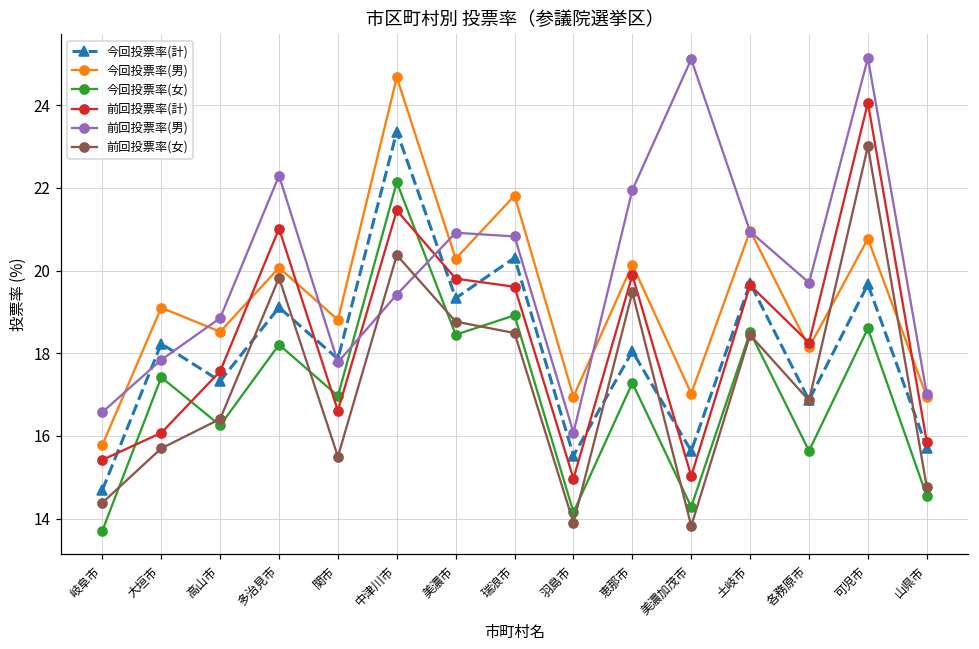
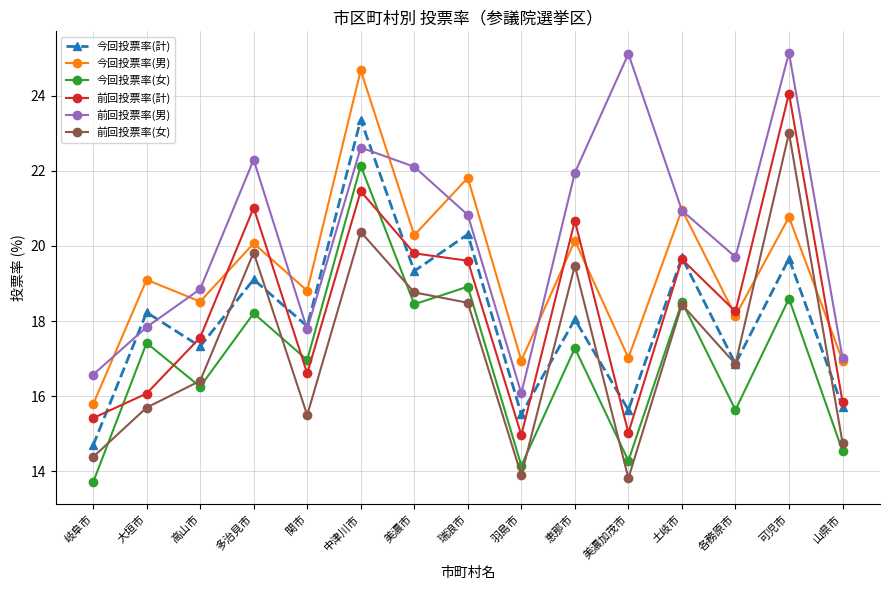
  {
    "今回投票率(計)": {
      "岐阜市": 14.7,
      "大垣市": 18.2,
      "高山市": 17.3,
      "多治見市": 19.1,
      "関市": 17.9,
      "中津川市": 23.4,
      "美濃市": 19.3,
      "瑞浪市": 20.3,
      "羽島市": 15.5,
      "恵那市": 18.0,
      "美濃加茂市": 15.6,
      "可児市": 19.7,
      "山県市": 15.7
    },
    "今回投票率(男)": {
      "岐阜市": 15.8,
      "大垣市": 19.1,
      "高山市": 18.5,
      "多治見市": 20.1,
      "関市": 18.8,
      "中津川市": 24.7,
      "美濃市": 20.3,
      "瑞浪市": 21.8,
      "羽島市": 17.0,
      "恵那市": 20.1,
      "美濃加茂市": 17.0,
      "各務原市": 18.1,
      "可児市": 20.8
    },
    "今回投票率(女)": {
      "岐阜市": 13.7,
      "大垣市": 17.4,
      "高山市": 16.3,
      "多治見市": 18.2,
      "関市": 17.0,
      "中津川市": 22.1,
      "美濃市": 18.4,
      "瑞浪市": 18.9,
      "羽島市": 14.2,
      "恵那市": 17.3,
      "美濃加茂市": 14.3,
      "土岐市": 18.5,
      "各務原市": 15.6,
      "可児市": 18.6,
      "山県市": 14.5
    },
    "前回投票率(計)": {
      "岐阜市": 15.4,
      "大垣市": 16.1,
      "高山市": 17.6,
      "多治見市": 21.0,
      "関市": 16.6,
      "中津川市": 21.5,
      "美濃市": 19.8,
      "瑞浪市": 19.6,
      "羽島市": 15.0,
-     "恵那市": 19.9,
+     "恵那市": 20.7,
      "美濃加茂市": 15.0,
      "各務原市": 18.3,
      "可児市": 24.1,
      "山県市": 15.9
    },
    "前回投票率(男)": {
      "岐阜市": 16.6,
      "大垣市": 17.8,
      "高山市": 18.9,
      "多治見市": 22.3,
      "関市": 17.8,
-     "中津川市": 19.4,
-     "美濃市": 20.9,
+     "中津川市": 22.6,
+     "美濃市": 22.1,
      "瑞浪市": 20.8,
      "羽島市": 16.1,
      "恵那市": 21.9,
      "美濃加茂市": 25.1,
      "各務原市": 19.7,
      "可児市": 25.1
    },
    "前回投票率(女)": {
      "岐阜市": 14.4,
      "大垣市": 15.7,
      "高山市": 16.4,
      "多治見市": 19.8,
      "関市": 15.5,
      "中津川市": 20.4,
      "美濃市": 18.8,
      "瑞浪市": 18.5,
      "羽島市": 13.9,
      "恵那市": 19.5,
      "美濃加茂市": 13.8,
      "土岐市": 18.4,
      "可児市": 23.0,
      "山県市": 14.8
    }
  }
